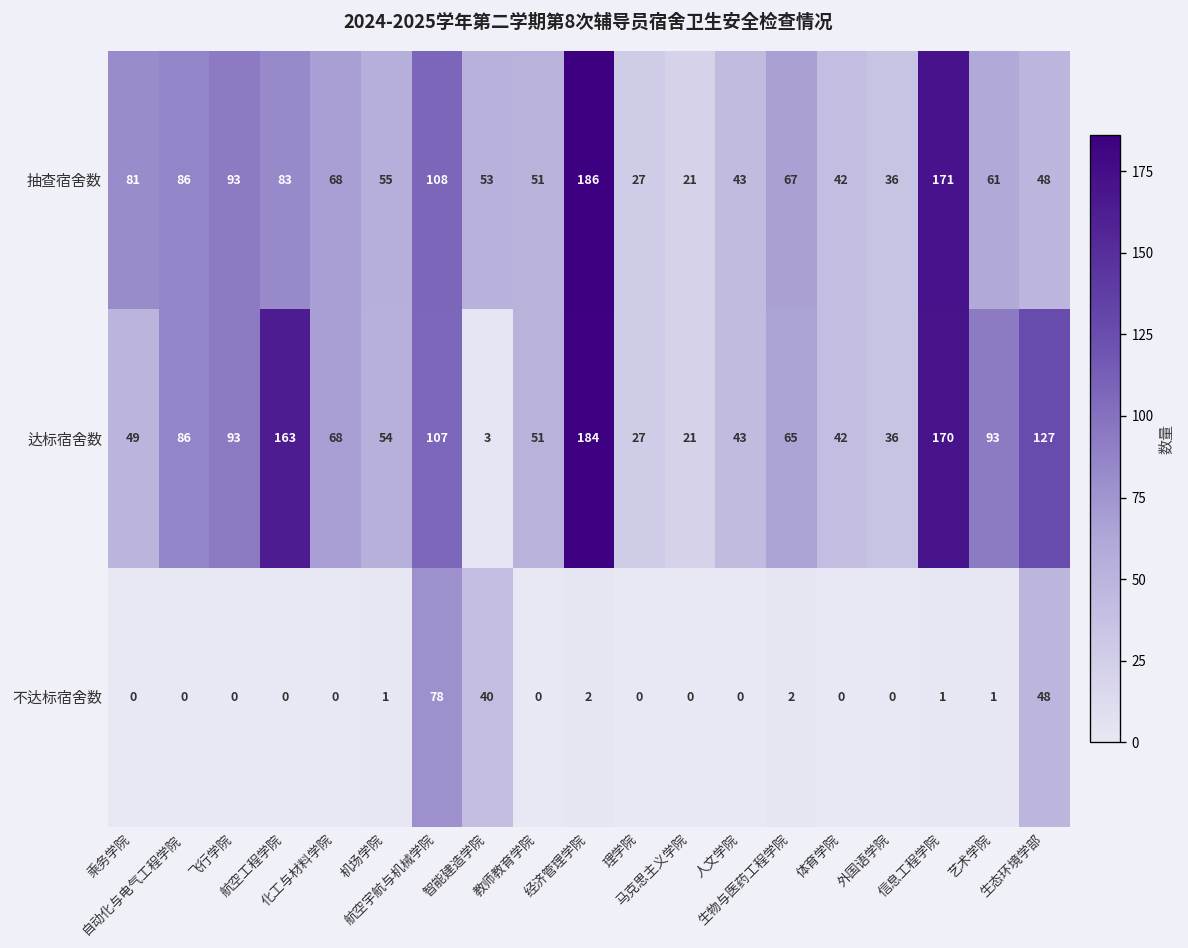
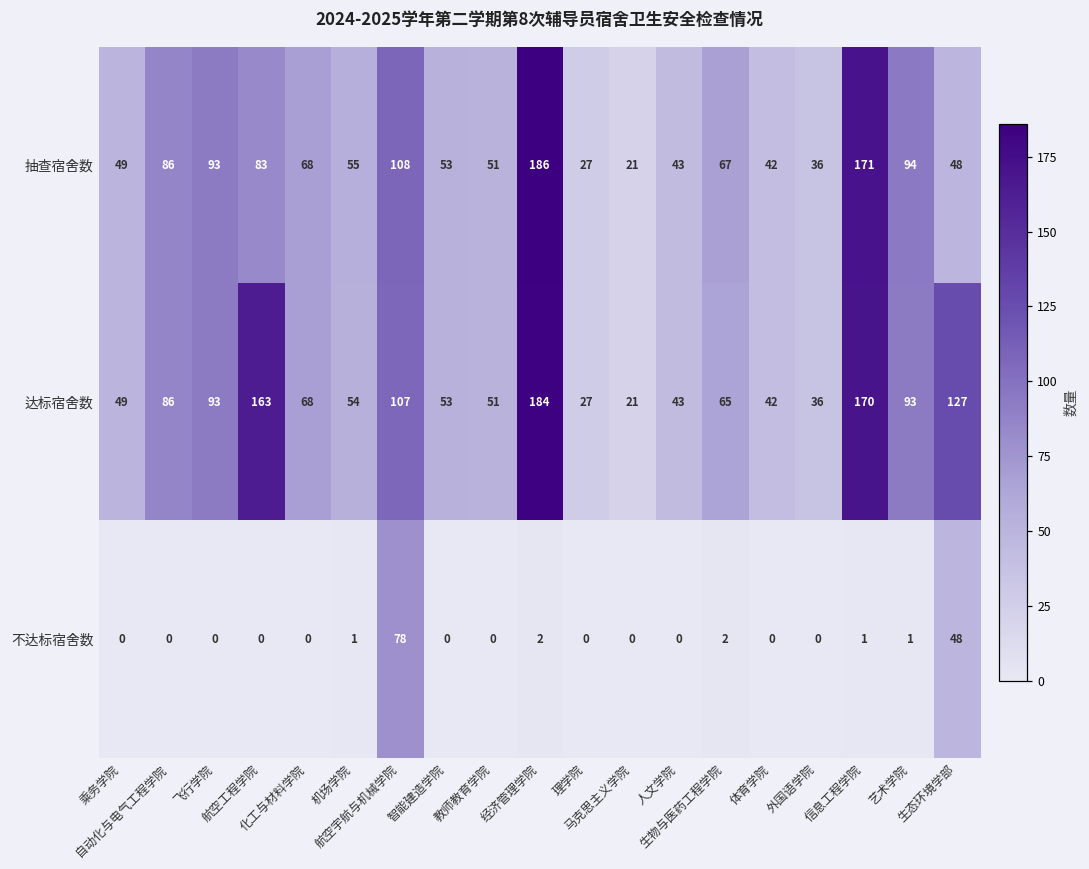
  {
    "抽查宿舍数": {
-     "乘务学院": 81,
+     "乘务学院": 49,
      "自动化与电气工程学院": 86,
      "飞行学院": 93,
      "航空工程学院": 83,
      "化工与材料学院": 68,
      "机场学院": 55,
      "航空宇航与机械学院": 108,
      "智能建造学院": 53,
      "教师教育学院": 51,
      "经济管理学院": 186,
      "理学院": 27,
      "马克思主义学院": 21,
      "人文学院": 43,
      "生物与医药工程学院": 67,
      "体育学院": 42,
      "外国语学院": 36,
      "信息工程学院": 171,
-     "艺术学院": 61,
+     "艺术学院": 94,
      "生态环境学部": 48
    },
    "达标宿舍数": {
      "乘务学院": 49,
      "自动化与电气工程学院": 86,
      "飞行学院": 93,
      "航空工程学院": 163,
      "化工与材料学院": 68,
      "机场学院": 54,
      "航空宇航与机械学院": 107,
-     "智能建造学院": 3,
+     "智能建造学院": 53,
      "教师教育学院": 51,
      "经济管理学院": 184,
      "理学院": 27,
      "马克思主义学院": 21,
      "人文学院": 43,
      "生物与医药工程学院": 65,
      "体育学院": 42,
      "外国语学院": 36,
      "信息工程学院": 170,
      "艺术学院": 93,
      "生态环境学部": 127
    },
    "不达标宿舍数": {
      "乘务学院": 0,
      "自动化与电气工程学院": 0,
      "飞行学院": 0,
      "航空工程学院": 0,
      "化工与材料学院": 0,
      "机场学院": 1,
      "航空宇航与机械学院": 78,
-     "智能建造学院": 40,
+     "智能建造学院": 0,
      "教师教育学院": 0,
      "经济管理学院": 2,
      "理学院": 0,
      "马克思主义学院": 0,
      "人文学院": 0,
      "生物与医药工程学院": 2,
      "体育学院": 0,
      "外国语学院": 0,
      "信息工程学院": 1,
      "艺术学院": 1,
      "生态环境学部": 48
    }
  }
